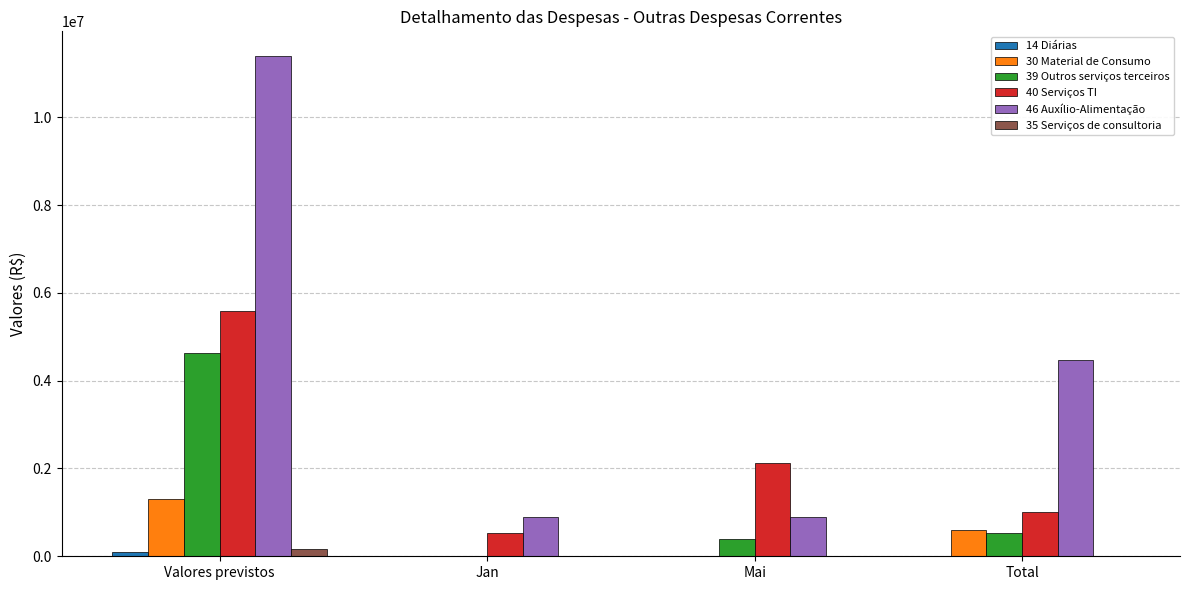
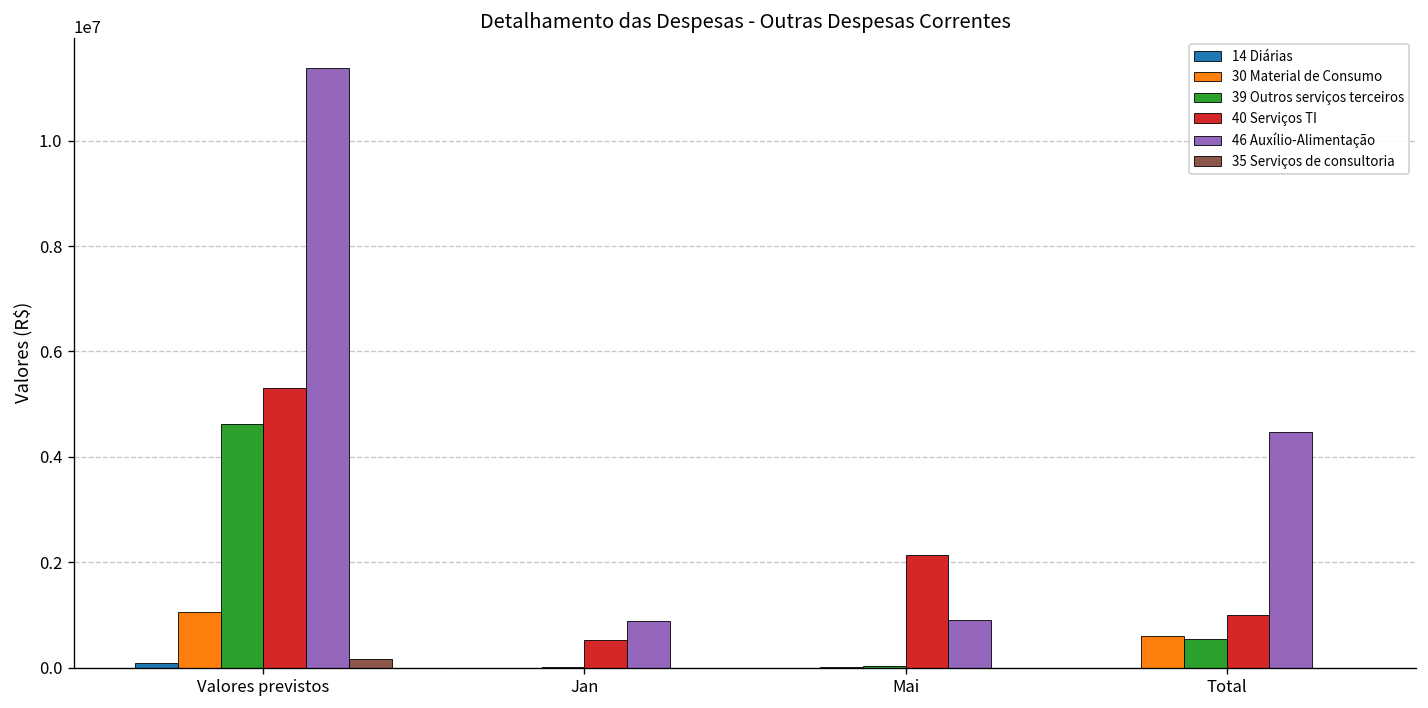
  {
    "14 Diárias": {
      "Valores previstos": 100000,
      "Jan": 0,
      "Mai": 0,
      "Total": 0
    },
    "30 Material de Consumo": {
-     "Valores previstos": 1300000,
+     "Valores previstos": 1100000,
      "Jan": 0,
      "Total": 600000
    },
    "39 Outros serviços terceiros": {
      "Valores previstos": 4600000,
-     "Mai": 400000,
+     "Mai": 0,
      "Total": 500000
    },
    "40 Serviços TI": {
-     "Valores previstos": 5600000,
+     "Valores previstos": 5300000,
      "Jan": 500000,
      "Mai": 2100000,
      "Total": 1000000
    },
    "46 Auxílio-Alimentação": {
      "Valores previstos": 11400000,
      "Jan": 900000,
      "Mai": 900000,
      "Total": 4500000
    },
    "35 Serviços de consultoria": {
      "Valores previstos": 200000,
      "Jan": 0,
      "Mai": 0,
      "Total": 0
    }
  }
